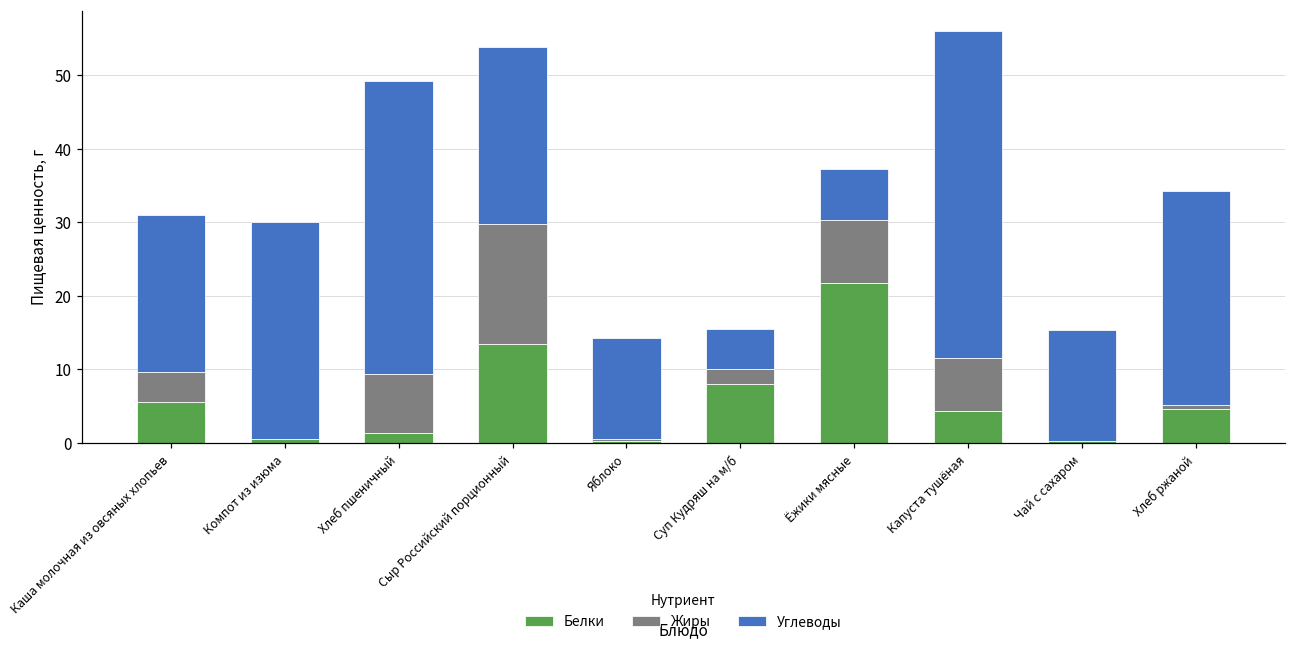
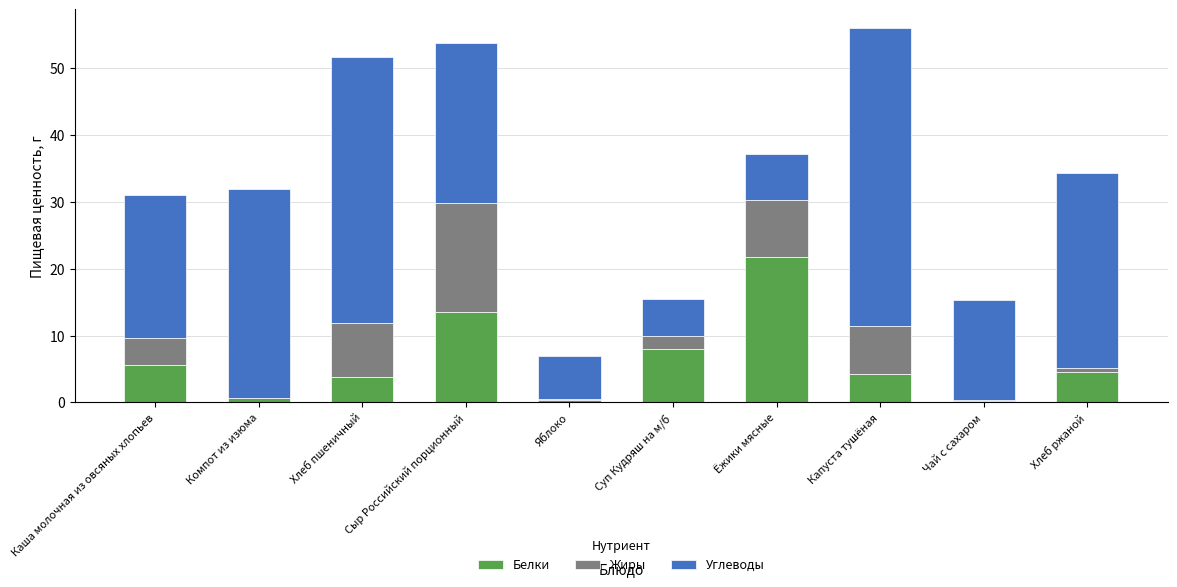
  {
    "Белки": {
      "Каша молочная из овсяных хлопьев": 6,
      "Компот из изюма": 1,
-     "Хлеб пшеничный": 1,
+     "Хлеб пшеничный": 4,
      "Сыр Российский порционный": 14,
      "Суп Кудряш на м/б": 8,
      "Ёжики мясные": 22,
      "Капуста тушёная": 4,
      "Хлеб ржаной": 5
    },
    "Жиры": {
      "Каша молочная из овсяных хлопьев": 4,
      "Компот из изюма": 0,
      "Хлеб пшеничный": 8,
      "Сыр Российский порционный": 16,
      "Суп Кудряш на м/б": 2,
      "Ёжики мясные": 9,
      "Капуста тушёная": 7,
      "Хлеб ржаной": 1
    },
    "Углеводы": {
      "Каша молочная из овсяных хлопьев": 21,
-     "Компот из изюма": 30,
+     "Компот из изюма": 31,
      "Хлеб пшеничный": 40,
      "Сыр Российский порционный": 24,
-     "Яблоко": 14,
+     "Яблоко": 6,
      "Суп Кудряш на м/б": 6,
      "Ёжики мясные": 7,
      "Капуста тушёная": 45,
      "Чай с сахаром": 15,
      "Хлеб ржаной": 29
    }
  }
